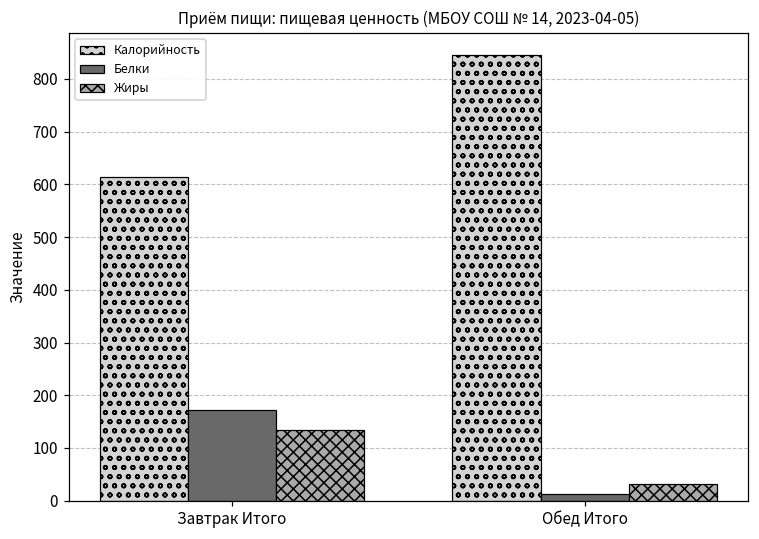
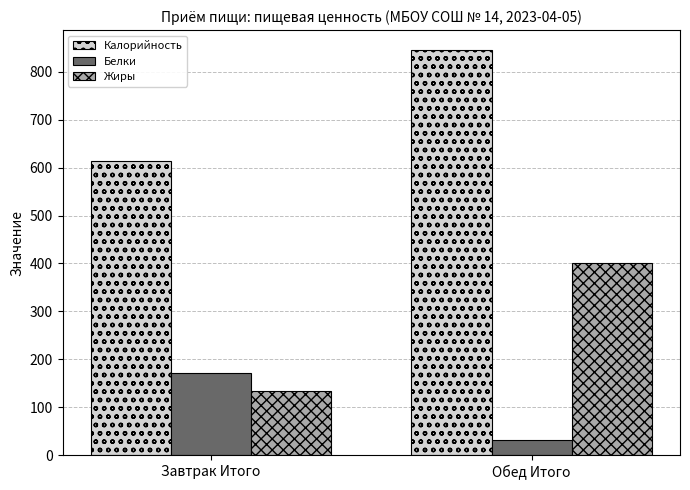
  {
    "Калорийность": {
      "Завтрак Итого": 610,
      "Обед Итого": 840
    },
    "Белки": {
      "Завтрак Итого": 170,
-     "Обед Итого": 10
+     "Обед Итого": 30
    },
    "Жиры": {
      "Завтрак Итого": 130,
-     "Обед Итого": 30
+     "Обед Итого": 400
    }
  }
